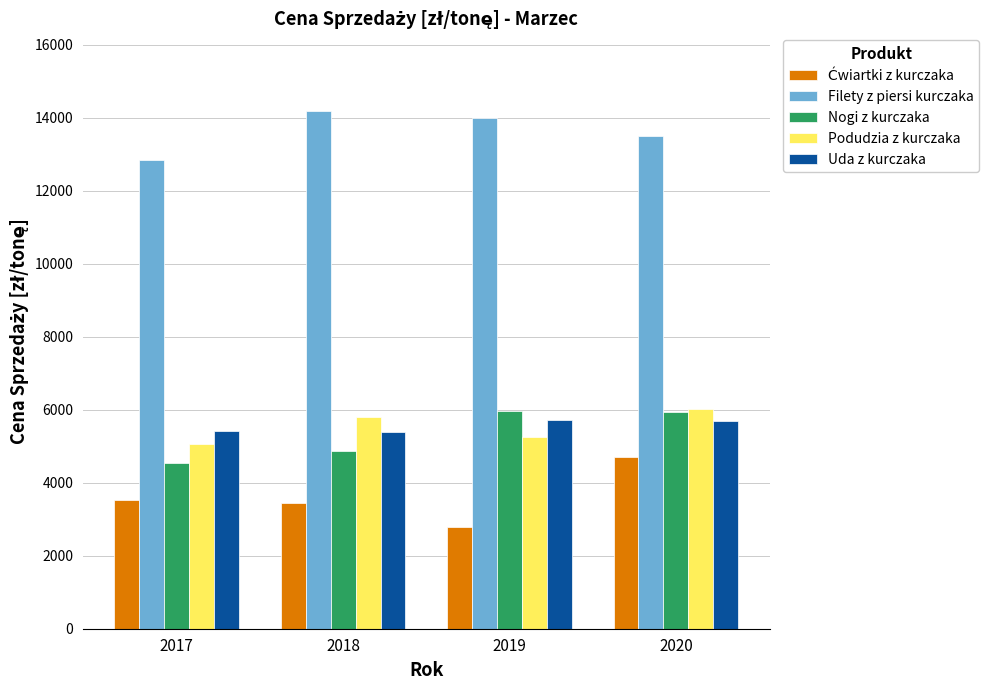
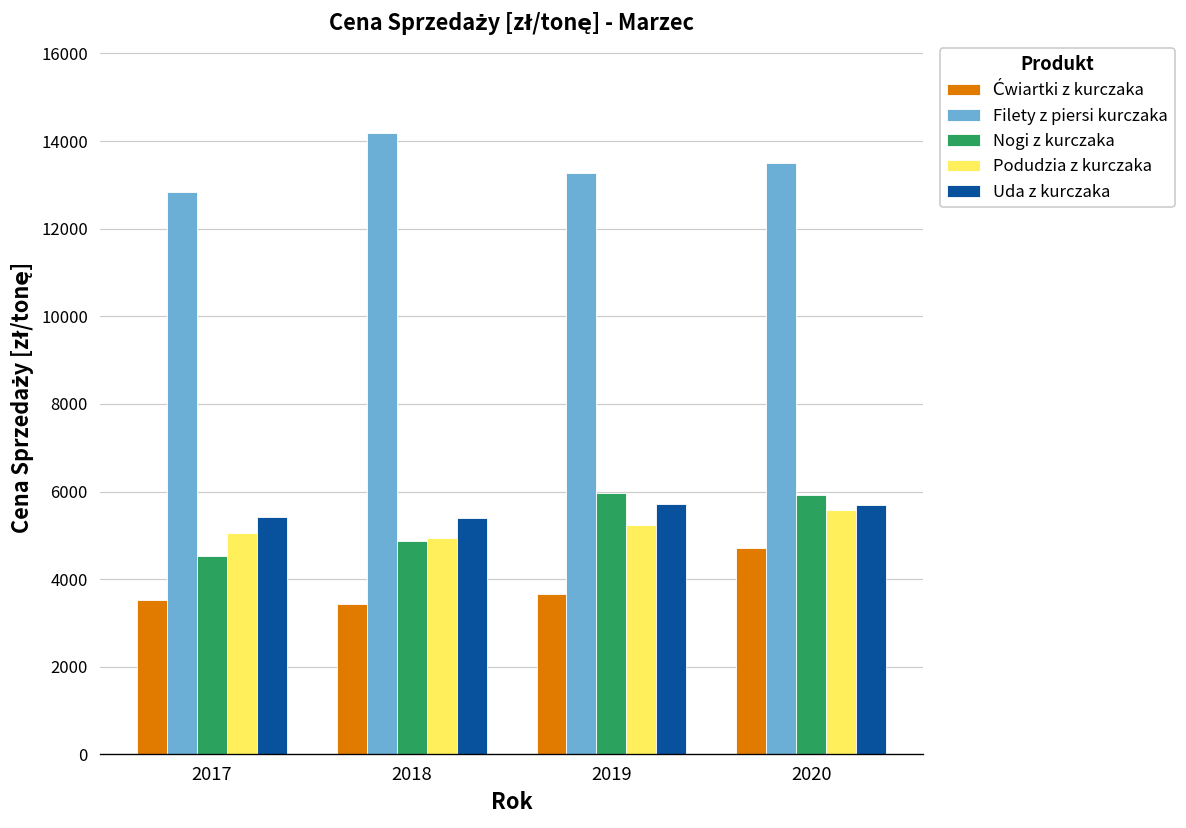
  {
    "Ćwiartki z kurczaka": {
      "2017": 3500,
      "2018": 3400,
-     "2019": 2800,
+     "2019": 3700,
      "2020": 4700
    },
    "Filety z piersi kurczaka": {
      "2017": 12800,
      "2018": 14200,
-     "2019": 14000,
+     "2019": 13300,
      "2020": 13500
    },
    "Nogi z kurczaka": {
      "2017": 4500,
      "2018": 4900,
      "2019": 6000,
      "2020": 5900
    },
    "Podudzia z kurczaka": {
      "2017": 5100,
-     "2018": 5800,
+     "2018": 4900,
      "2019": 5200,
-     "2020": 6000
+     "2020": 5600
    },
    "Uda z kurczaka": {
      "2017": 5400,
      "2018": 5400,
      "2019": 5700,
      "2020": 5700
    }
  }
